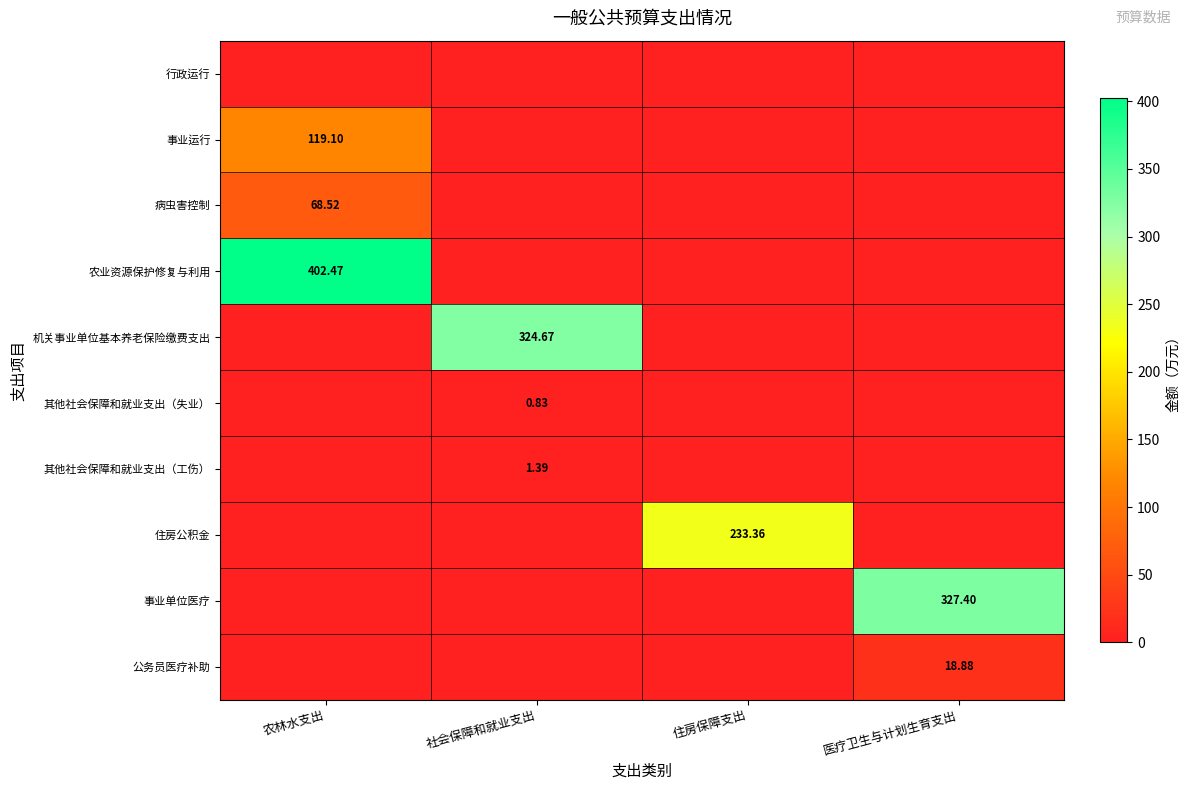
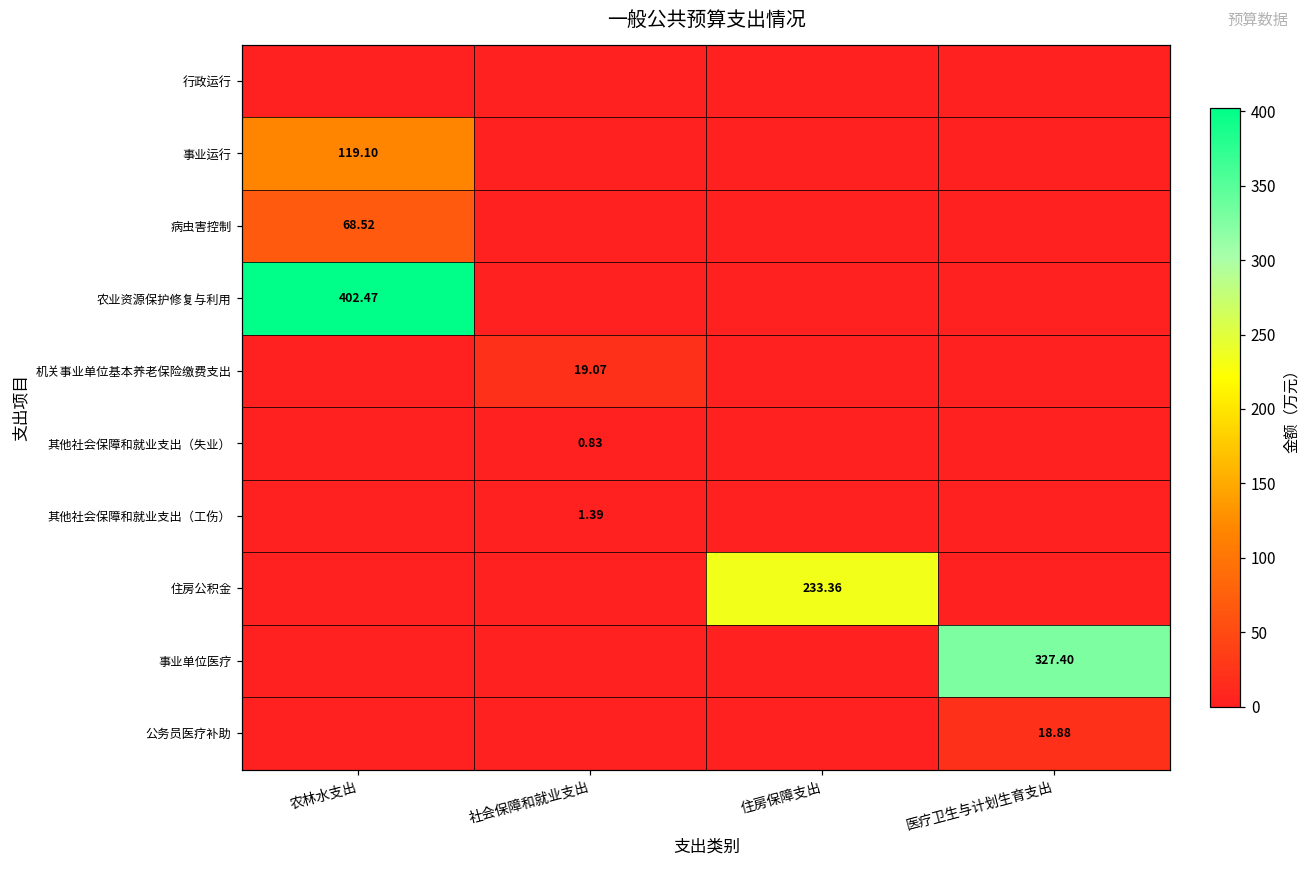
  {
    "事业运行": {
      "农林水支出": 119.10
    },
    "病虫害控制": {
      "农林水支出": 68.52
    },
    "农业资源保护修复与利用": {
      "农林水支出": 402.47
    },
    "机关事业单位基本养老保险缴费支出": {
-     "社会保障和就业支出": 324.67
+     "社会保障和就业支出": 19.07
    },
    "其他社会保障和就业支出（失业）": {
      "社会保障和就业支出": 0.83
    },
    "其他社会保障和就业支出（工伤）": {
      "社会保障和就业支出": 1.39
    },
    "住房公积金": {
      "住房保障支出": 233.36
    },
    "事业单位医疗": {
      "医疗卫生与计划生育支出": 327.40
    },
    "公务员医疗补助": {
      "医疗卫生与计划生育支出": 18.88
    }
  }
